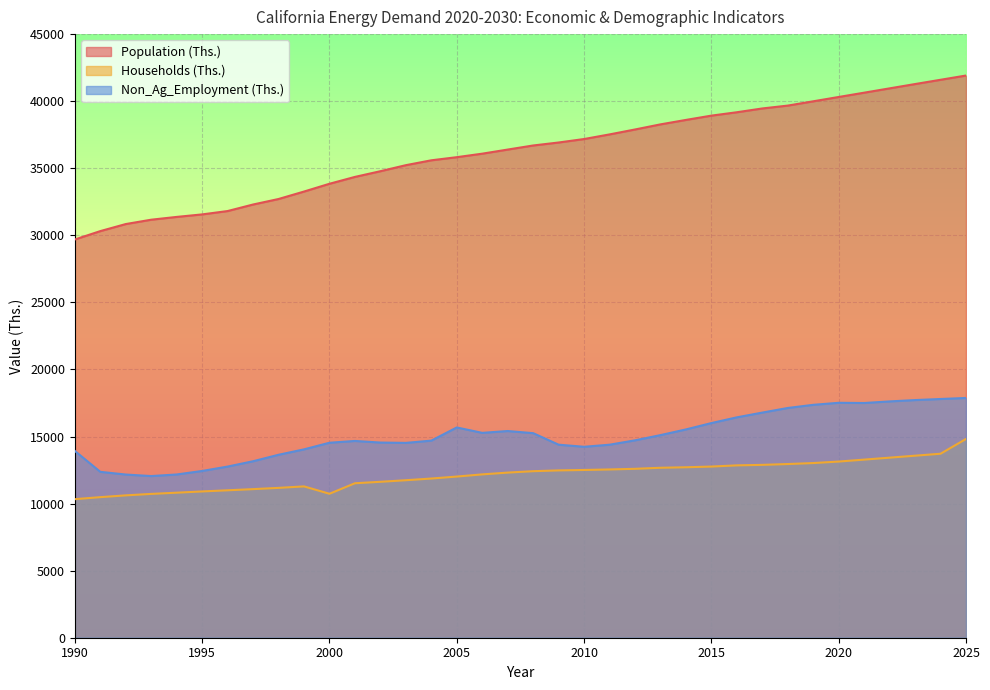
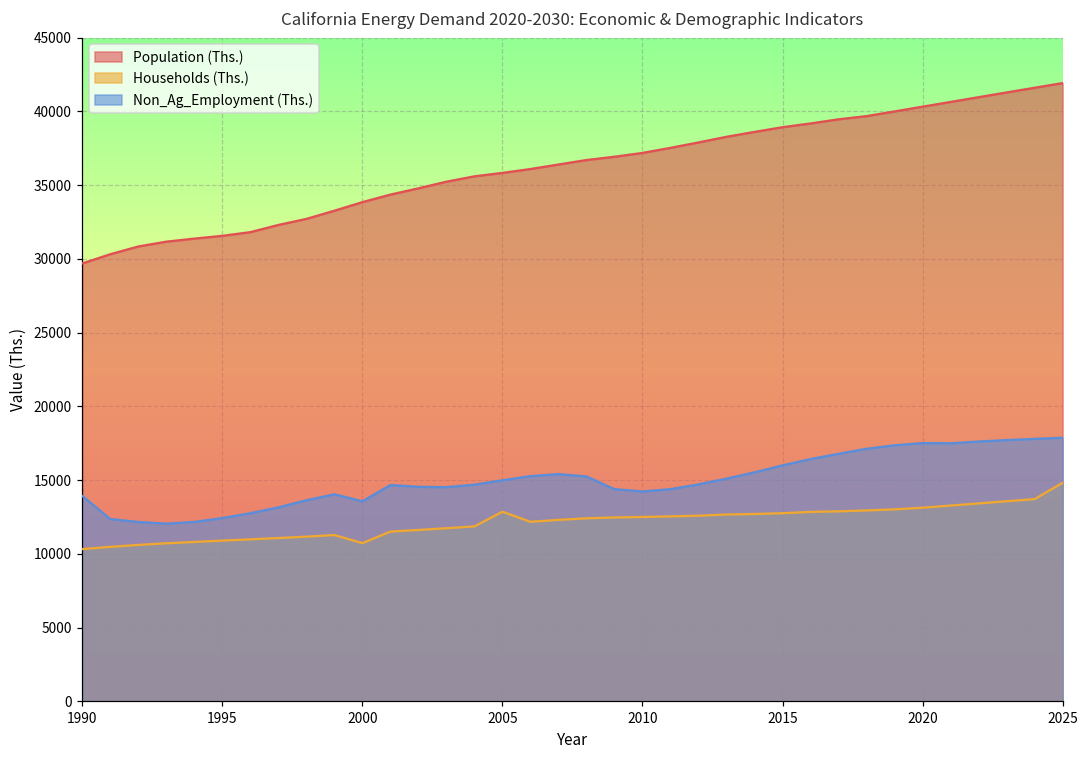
  {
    "Population (Ths.)": {
      "1990": 29700,
      "1995": 31600,
      "2000": 33800,
      "2005": 35800,
      "2010": 37200,
      "2015": 38900,
      "2020": 40300,
      "2025": 41900
    },
    "Households (Ths.)": {
      "1990": 10300,
      "1995": 10900,
      "2000": 10700,
-     "2005": 12000,
+     "2005": 12900,
      "2010": 12500,
      "2015": 12800,
      "2020": 13100,
      "2025": 14800
    },
    "Non_Ag_Employment (Ths.)": {
      "1990": 13900,
      "1995": 12400,
-     "2000": 14500,
-     "2005": 15700,
+     "2000": 13600,
+     "2005": 15000,
      "2010": 14200,
      "2015": 16000,
      "2020": 17500,
      "2025": 17900
    }
  }
